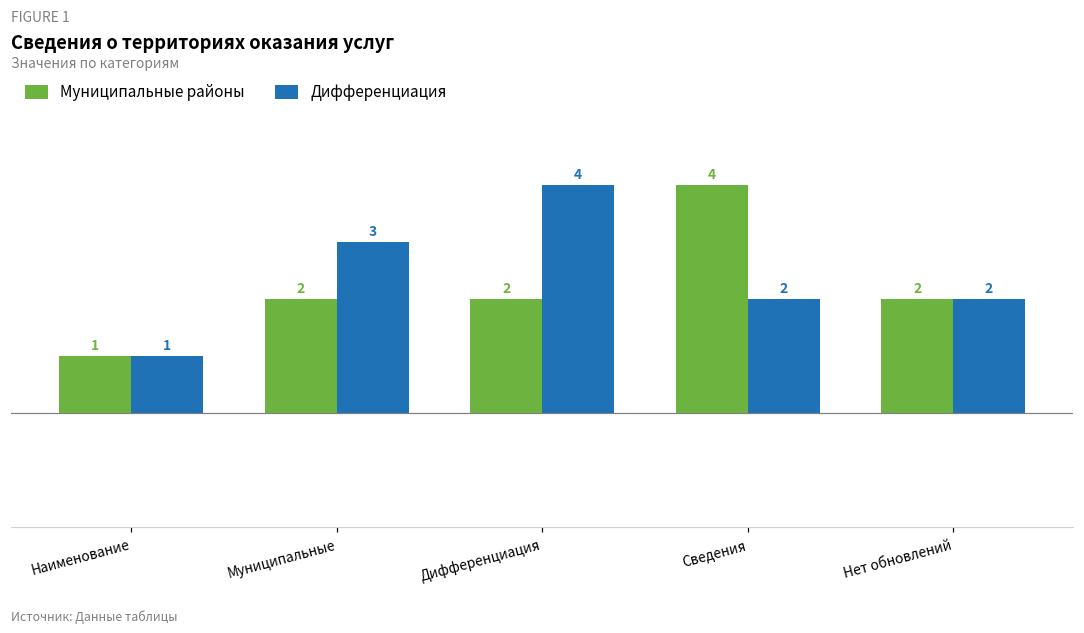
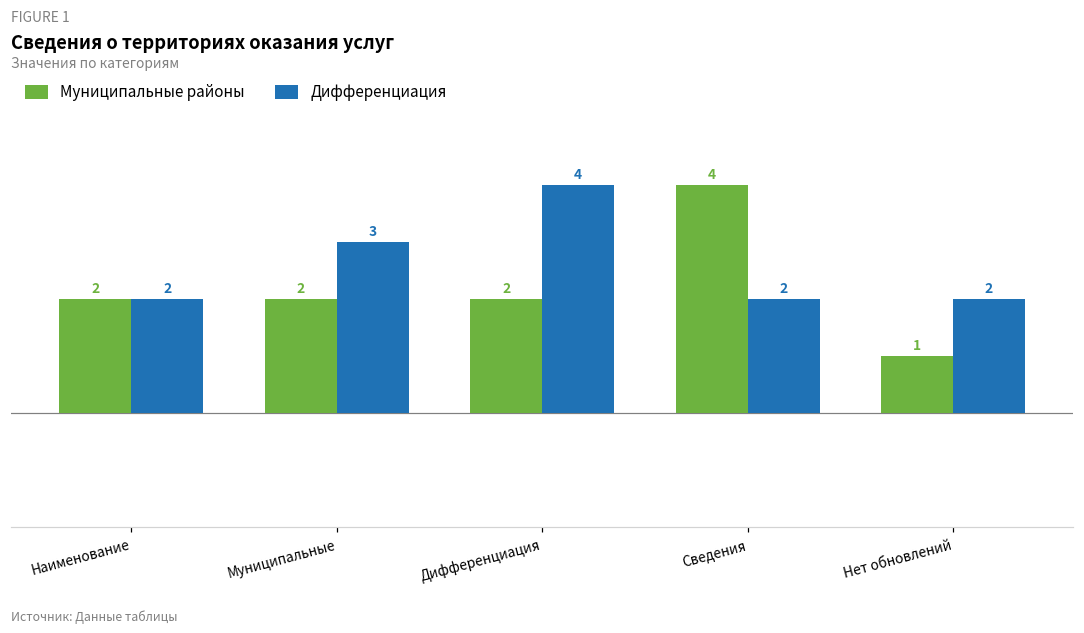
  {
    "Муниципальные районы": {
-     "Наименование": 1,
+     "Наименование": 2,
      "Муниципальные": 2,
      "Дифференциация": 2,
      "Сведения": 4,
-     "Нет обновлений": 2
+     "Нет обновлений": 1
    },
    "Дифференциация": {
-     "Наименование": 1,
+     "Наименование": 2,
      "Муниципальные": 3,
      "Дифференциация": 4,
      "Сведения": 2,
      "Нет обновлений": 2
    }
  }
